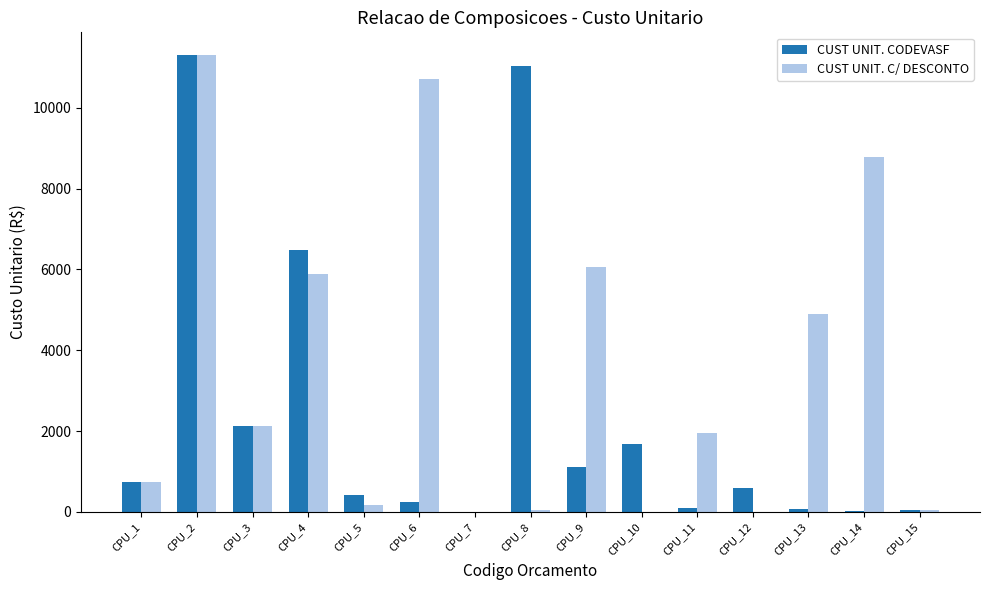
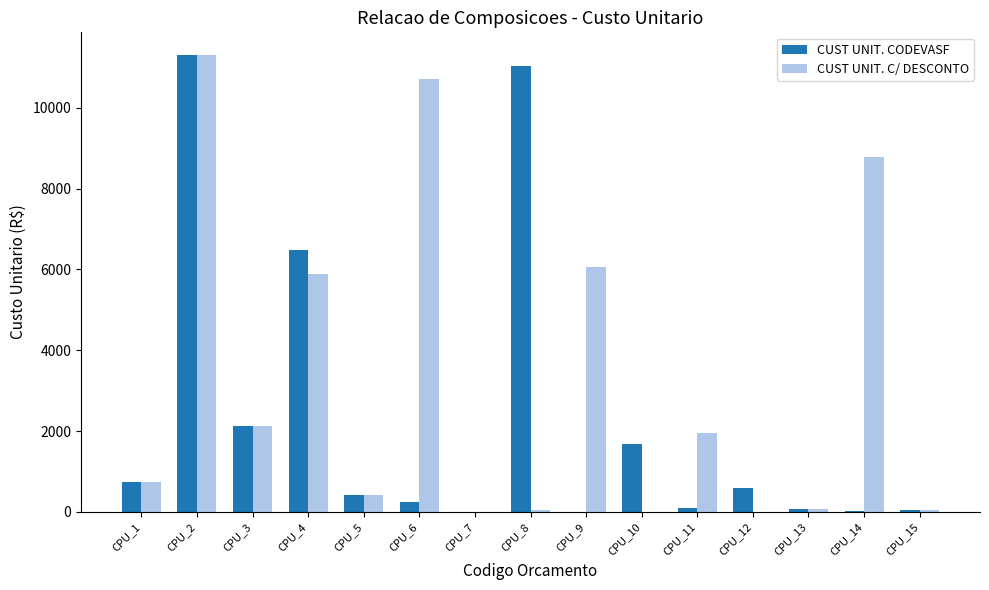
  {
    "CUST UNIT. CODEVASF": {
      "CPU_1": 700,
      "CPU_2": 11300,
      "CPU_3": 2100,
      "CPU_4": 6500,
      "CPU_5": 400,
      "CPU_6": 300,
      "CPU_8": 11000,
-     "CPU_9": 1100,
+     "CPU_9": 0,
      "CPU_10": 1700,
      "CPU_11": 100,
      "CPU_12": 600,
      "CPU_13": 100
    },
    "CUST UNIT. C/ DESCONTO": {
      "CPU_1": 700,
      "CPU_2": 11300,
      "CPU_3": 2100,
      "CPU_4": 5900,
-     "CPU_5": 200,
+     "CPU_5": 400,
      "CPU_6": 10700,
      "CPU_9": 6100,
      "CPU_11": 2000,
-     "CPU_13": 4900,
+     "CPU_13": 100,
      "CPU_14": 8800
    }
  }
